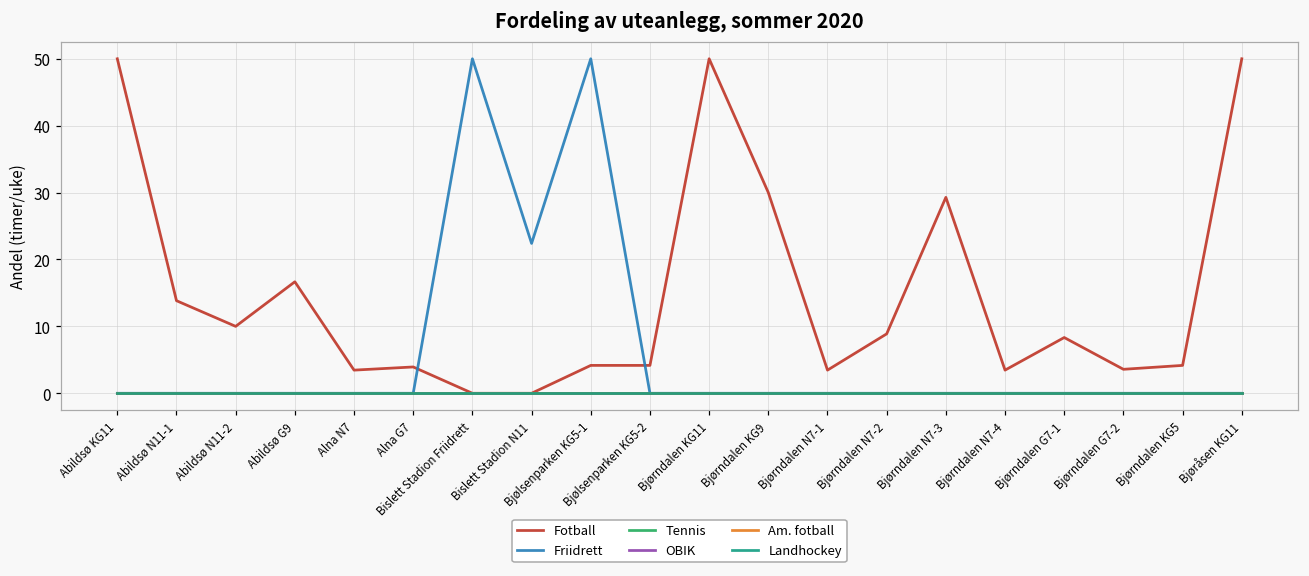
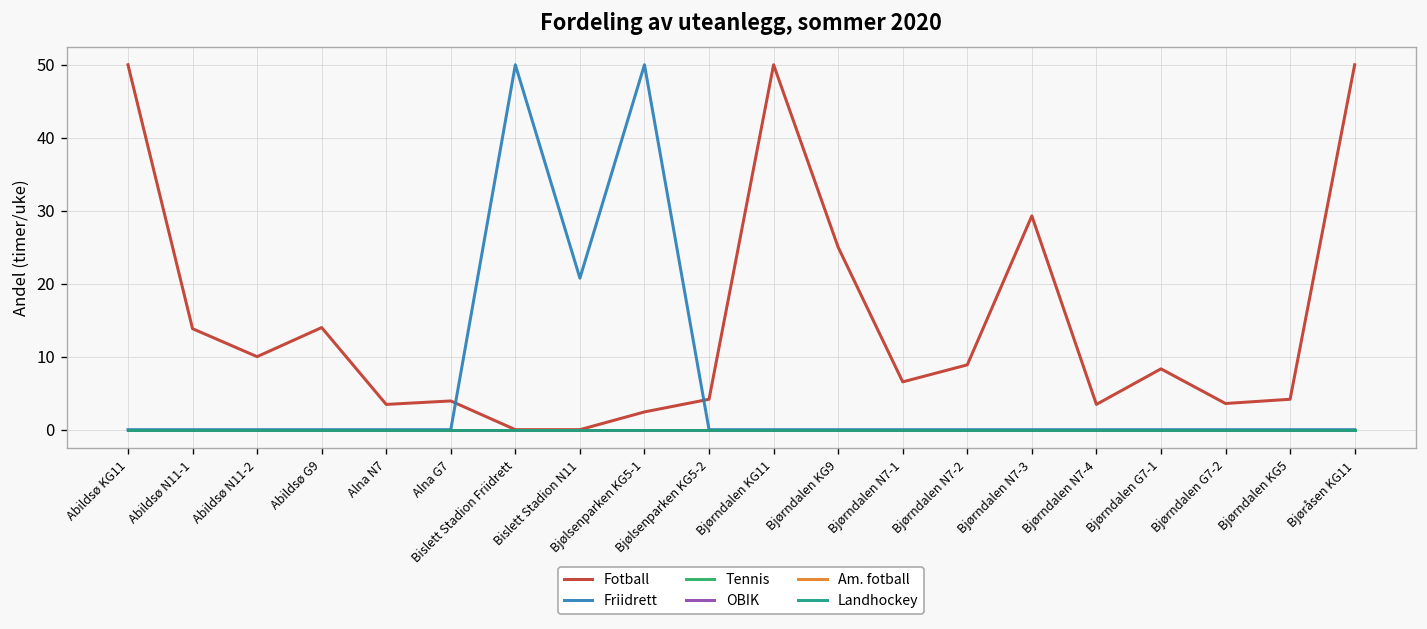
  {
    "Fotball": {
      "Abildsø KG11": 50,
      "Abildsø N11-1": 14,
      "Abildsø N11-2": 10,
-     "Abildsø G9": 17,
+     "Abildsø G9": 14,
      "Alna N7": 3,
      "Alna G7": 4,
-     "Bjølsenparken KG5-1": 4,
+     "Bjølsenparken KG5-1": 2,
      "Bjølsenparken KG5-2": 4,
      "Bjørndalen KG11": 50,
-     "Bjørndalen KG9": 30,
-     "Bjørndalen N7-1": 3,
+     "Bjørndalen KG9": 25,
+     "Bjørndalen N7-1": 7,
      "Bjørndalen N7-2": 9,
      "Bjørndalen N7-3": 29,
      "Bjørndalen N7-4": 3,
      "Bjørndalen G7-1": 8,
      "Bjørndalen G7-2": 4,
      "Bjørndalen KG5": 4,
      "Bjøråsen KG11": 50
    },
    "Friidrett": {
      "Bislett Stadion Friidrett": 50,
-     "Bislett Stadion N11": 22,
+     "Bislett Stadion N11": 21,
      "Bjølsenparken KG5-1": 50
    },
    "Landhockey": {
      "Bjølsenparken KG5-1": 0
    }
  }
